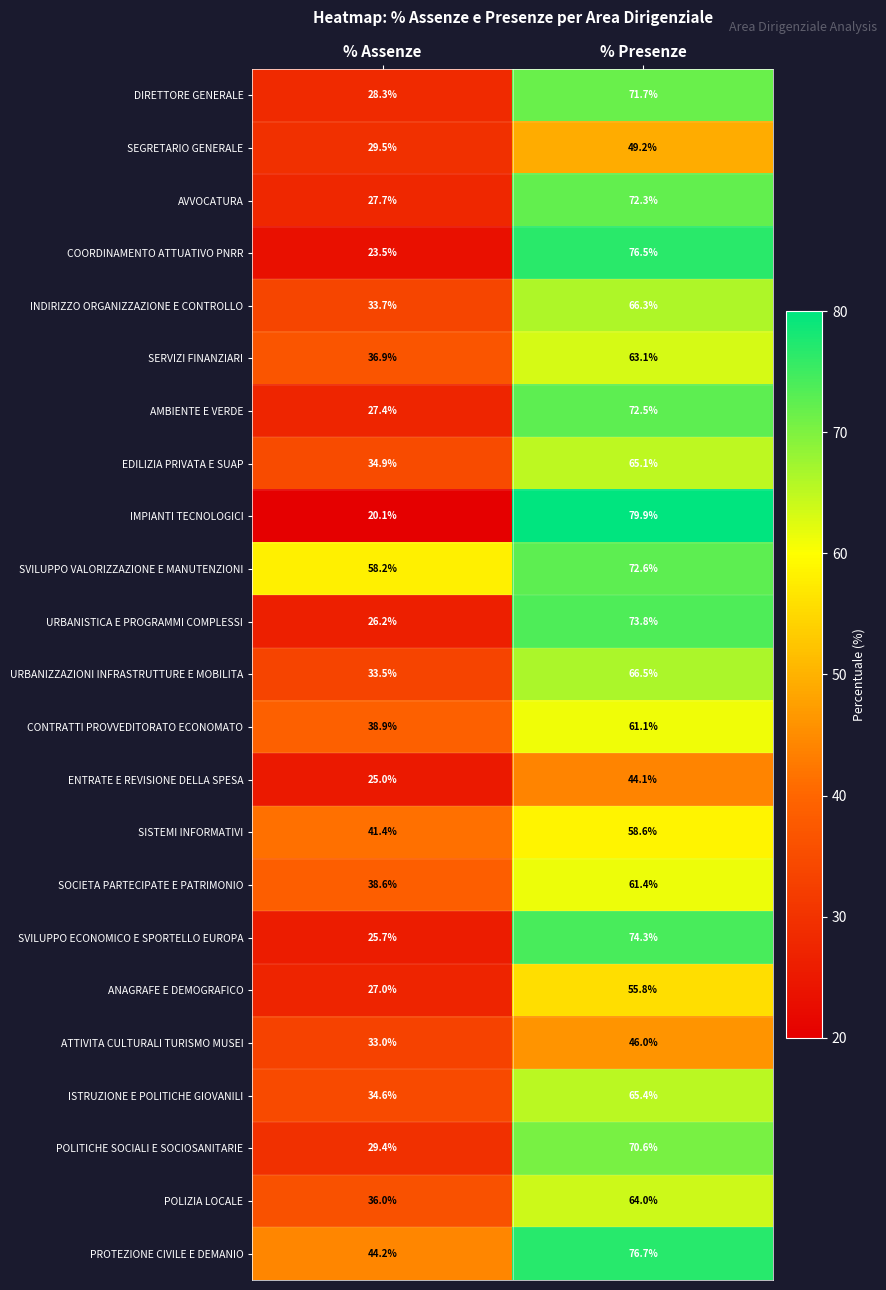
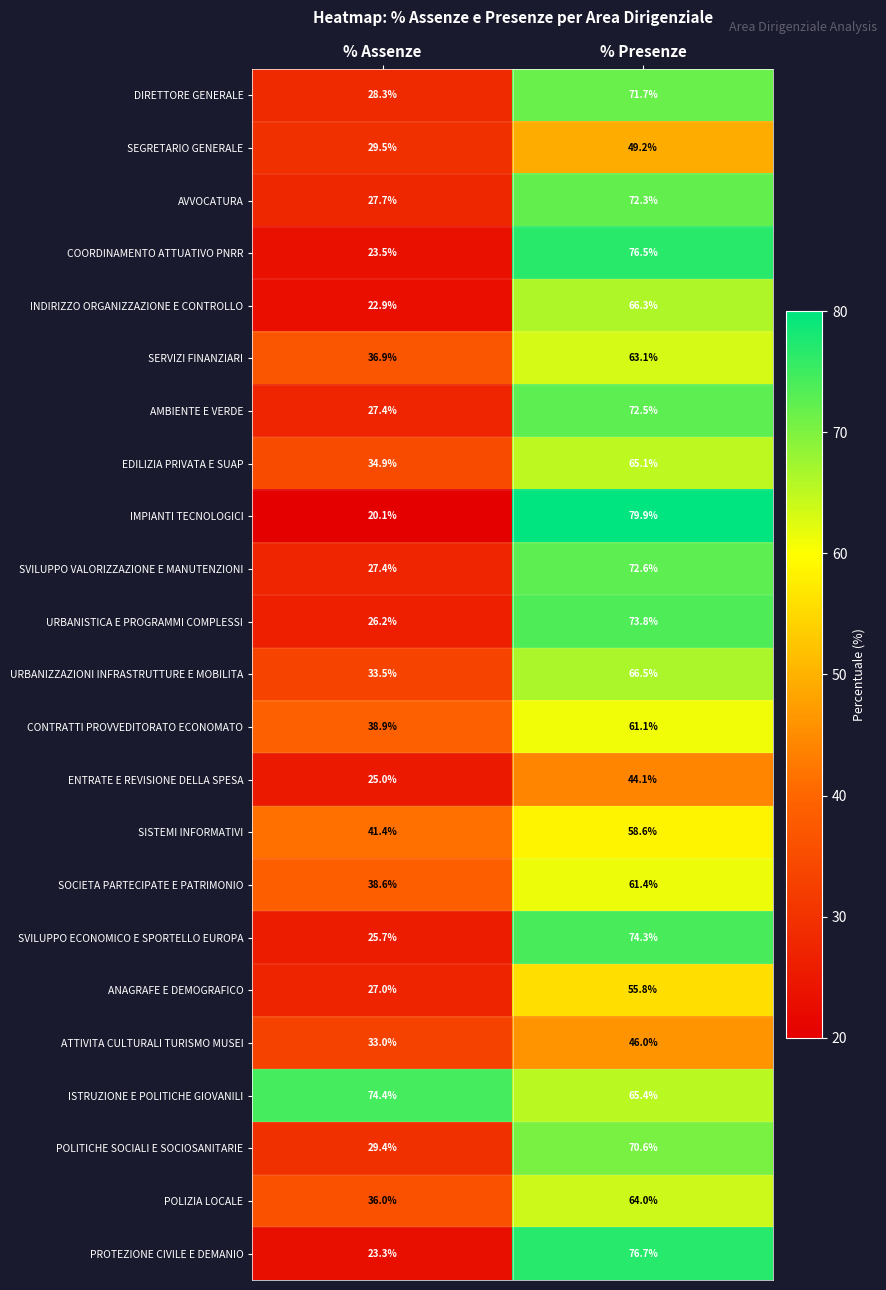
  {
    "DIRETTORE GENERALE": {
      "% Assenze": "28.3%",
      "% Presenze": "71.7%"
    },
    "SEGRETARIO GENERALE": {
      "% Assenze": "29.5%",
      "% Presenze": "49.2%"
    },
    "AVVOCATURA": {
      "% Assenze": "27.7%",
      "% Presenze": "72.3%"
    },
    "COORDINAMENTO ATTUATIVO PNRR": {
      "% Assenze": "23.5%",
      "% Presenze": "76.5%"
    },
    "INDIRIZZO ORGANIZZAZIONE E CONTROLLO": {
-     "% Assenze": "33.7%",
+     "% Assenze": "22.9%",
      "% Presenze": "66.3%"
    },
    "SERVIZI FINANZIARI": {
      "% Assenze": "36.9%",
      "% Presenze": "63.1%"
    },
    "AMBIENTE E VERDE": {
      "% Assenze": "27.4%",
      "% Presenze": "72.5%"
    },
    "EDILIZIA PRIVATA E SUAP": {
      "% Assenze": "34.9%",
      "% Presenze": "65.1%"
    },
    "IMPIANTI TECNOLOGICI": {
      "% Assenze": "20.1%",
      "% Presenze": "79.9%"
    },
    "SVILUPPO VALORIZZAZIONE E MANUTENZIONI": {
-     "% Assenze": "58.2%",
+     "% Assenze": "27.4%",
      "% Presenze": "72.6%"
    },
    "URBANISTICA E PROGRAMMI COMPLESSI": {
      "% Assenze": "26.2%",
      "% Presenze": "73.8%"
    },
    "URBANIZZAZIONI INFRASTRUTTURE E MOBILITA": {
      "% Assenze": "33.5%",
      "% Presenze": "66.5%"
    },
    "CONTRATTI PROVVEDITORATO ECONOMATO": {
      "% Assenze": "38.9%",
      "% Presenze": "61.1%"
    },
    "ENTRATE E REVISIONE DELLA SPESA": {
      "% Assenze": "25.0%",
      "% Presenze": "44.1%"
    },
    "SISTEMI INFORMATIVI": {
      "% Assenze": "41.4%",
      "% Presenze": "58.6%"
    },
    "SOCIETA PARTECIPATE E PATRIMONIO": {
      "% Assenze": "38.6%",
      "% Presenze": "61.4%"
    },
    "SVILUPPO ECONOMICO E SPORTELLO EUROPA": {
      "% Assenze": "25.7%",
      "% Presenze": "74.3%"
    },
    "ANAGRAFE E DEMOGRAFICO": {
      "% Assenze": "27.0%",
      "% Presenze": "55.8%"
    },
    "ATTIVITA CULTURALI TURISMO MUSEI": {
      "% Assenze": "33.0%",
      "% Presenze": "46.0%"
    },
    "ISTRUZIONE E POLITICHE GIOVANILI": {
-     "% Assenze": "34.6%",
+     "% Assenze": "74.4%",
      "% Presenze": "65.4%"
    },
    "POLITICHE SOCIALI E SOCIOSANITARIE": {
      "% Assenze": "29.4%",
      "% Presenze": "70.6%"
    },
    "POLIZIA LOCALE": {
      "% Assenze": "36.0%",
      "% Presenze": "64.0%"
    },
    "PROTEZIONE CIVILE E DEMANIO": {
-     "% Assenze": "44.2%",
+     "% Assenze": "23.3%",
      "% Presenze": "76.7%"
    }
  }
